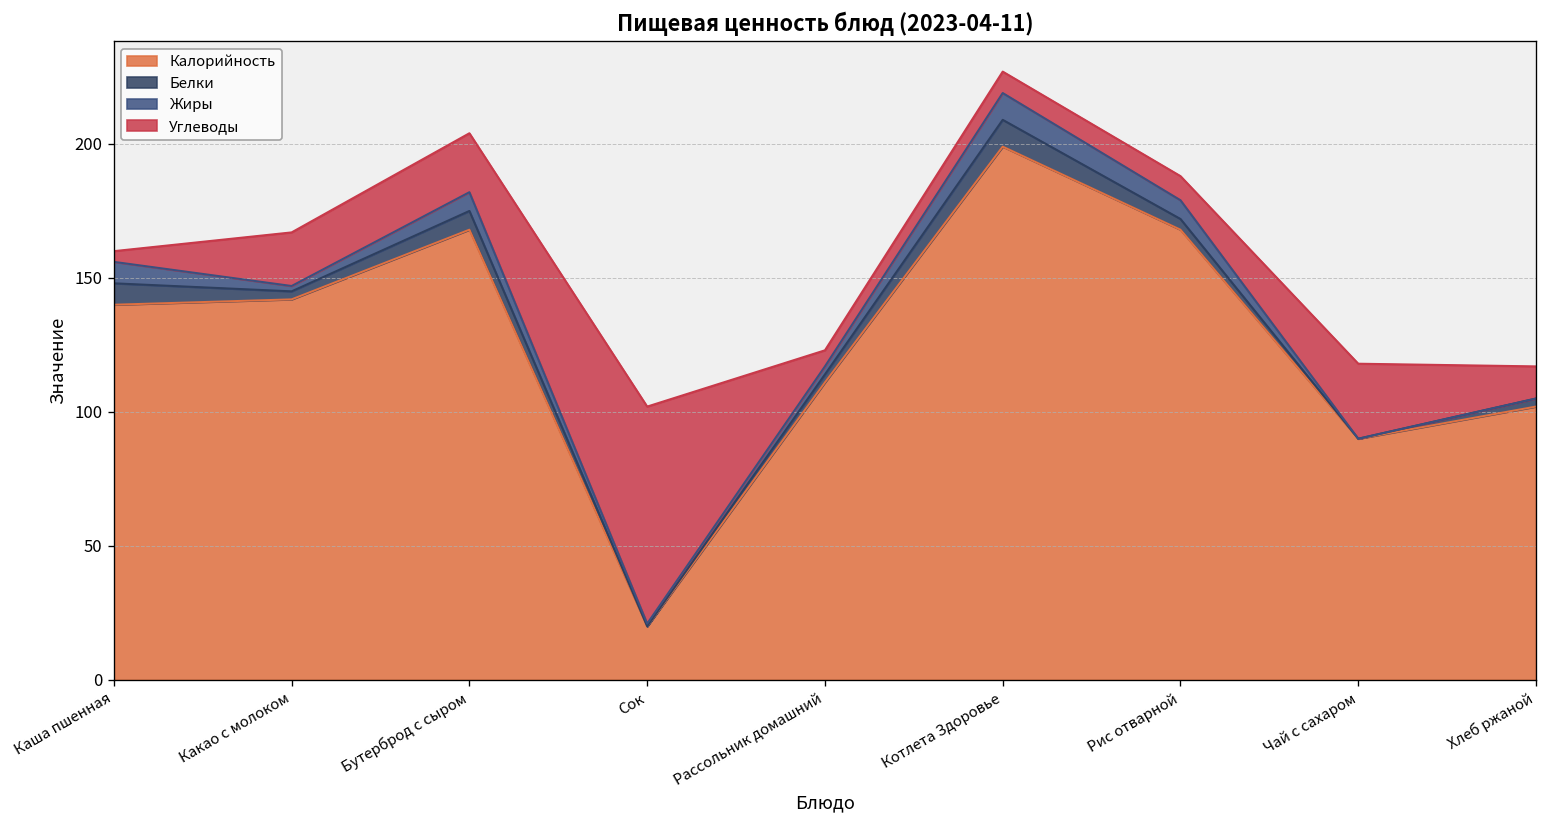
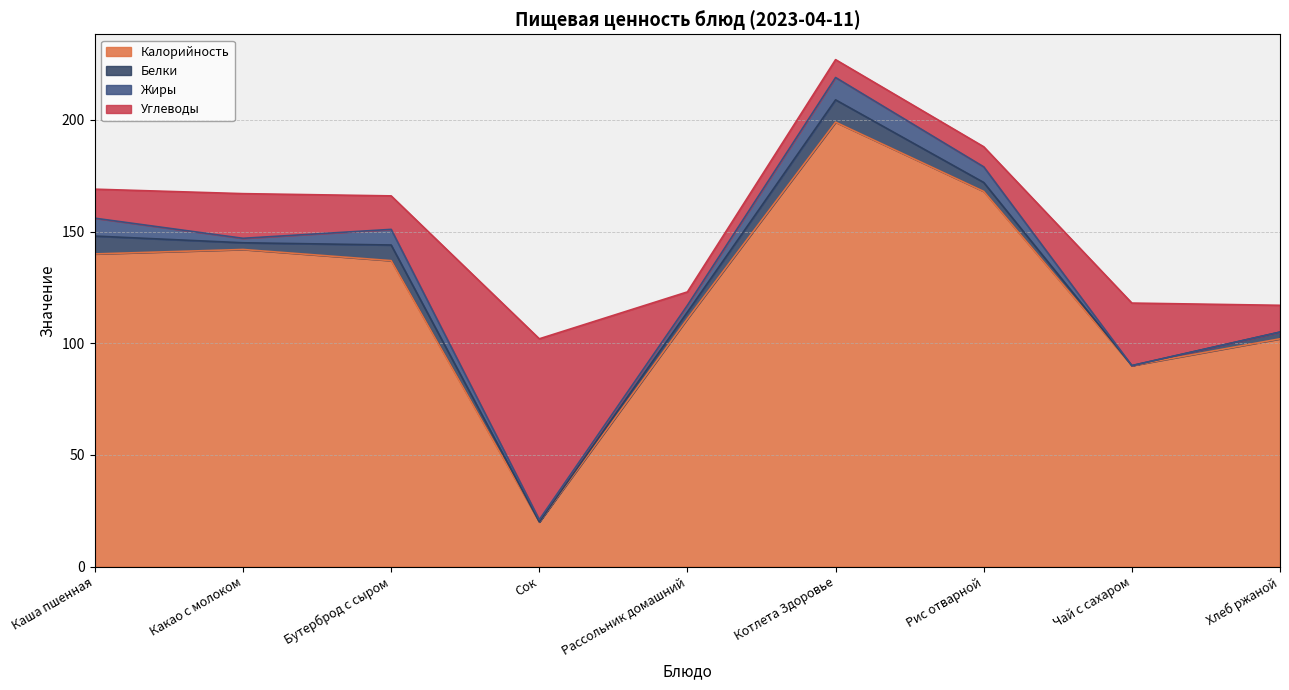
  {
    "Калорийность": {
      "Каша пшенная": 140,
      "Какао с молоком": 142,
-     "Бутерброд с сыром": 168,
+     "Бутерброд с сыром": 137,
      "Рассольник домашний": 111,
      "Котлета Здоровье": 199,
      "Рис отварной": 168,
      "Хлеб ржаной": 102
    },
    "Углеводы": {
-     "Каша пшенная": 4,
+     "Каша пшенная": 13,
      "Какао с молоком": 20,
-     "Бутерброд с сыром": 22,
+     "Бутерброд с сыром": 15,
      "Сок": 81,
      "Рассольник домашний": 6,
      "Котлета Здоровье": 8,
      "Рис отварной": 9,
      "Чай с сахаром": 28,
      "Хлеб ржаной": 12
    }
  }
